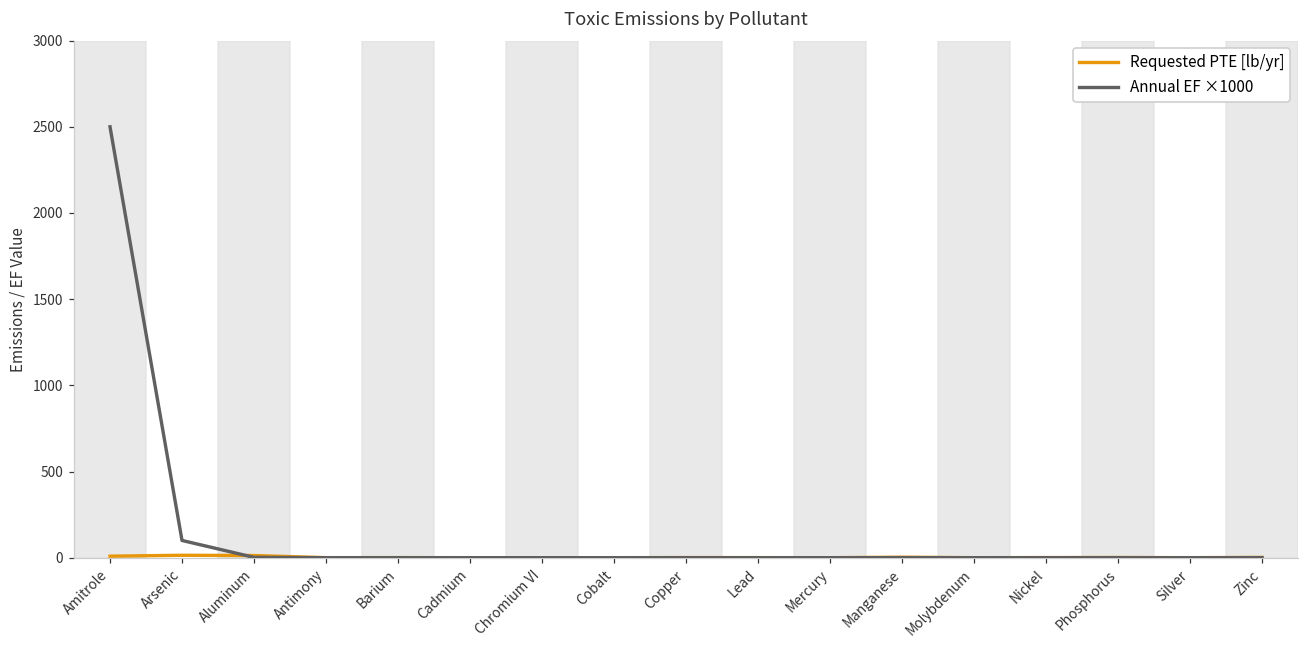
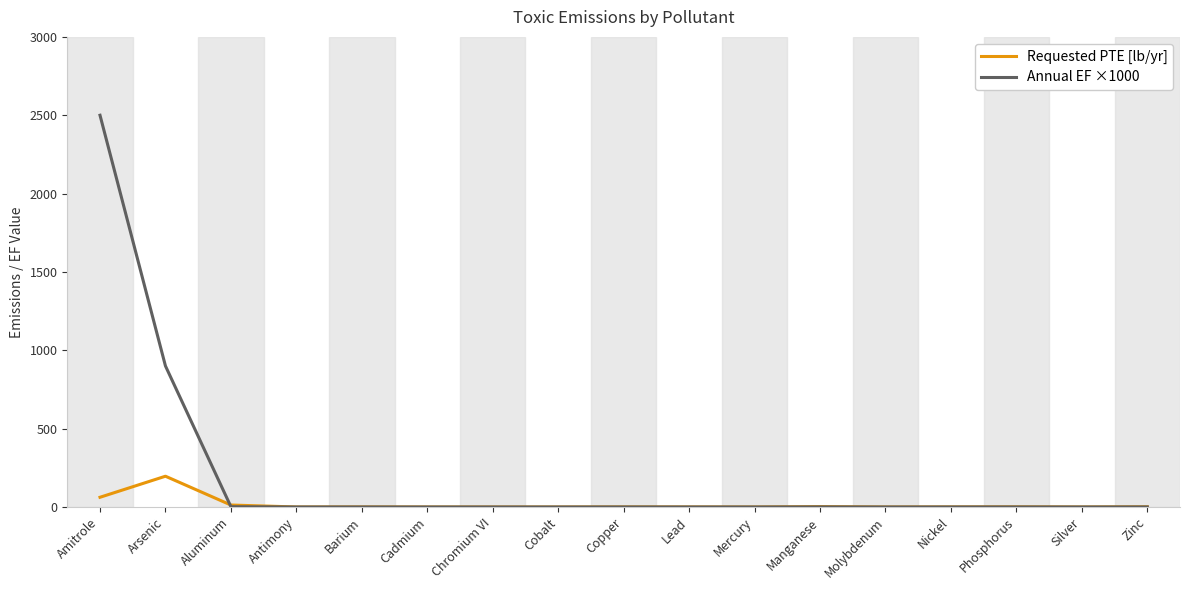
  {
    "Requested PTE [lb/yr]": {
-     "Amitrole": 10,
-     "Arsenic": 10
+     "Amitrole": 60,
+     "Arsenic": 200
    },
    "Annual EF ×1000": {
      "Amitrole": 2500,
-     "Arsenic": 100
+     "Arsenic": 900
    }
  }
